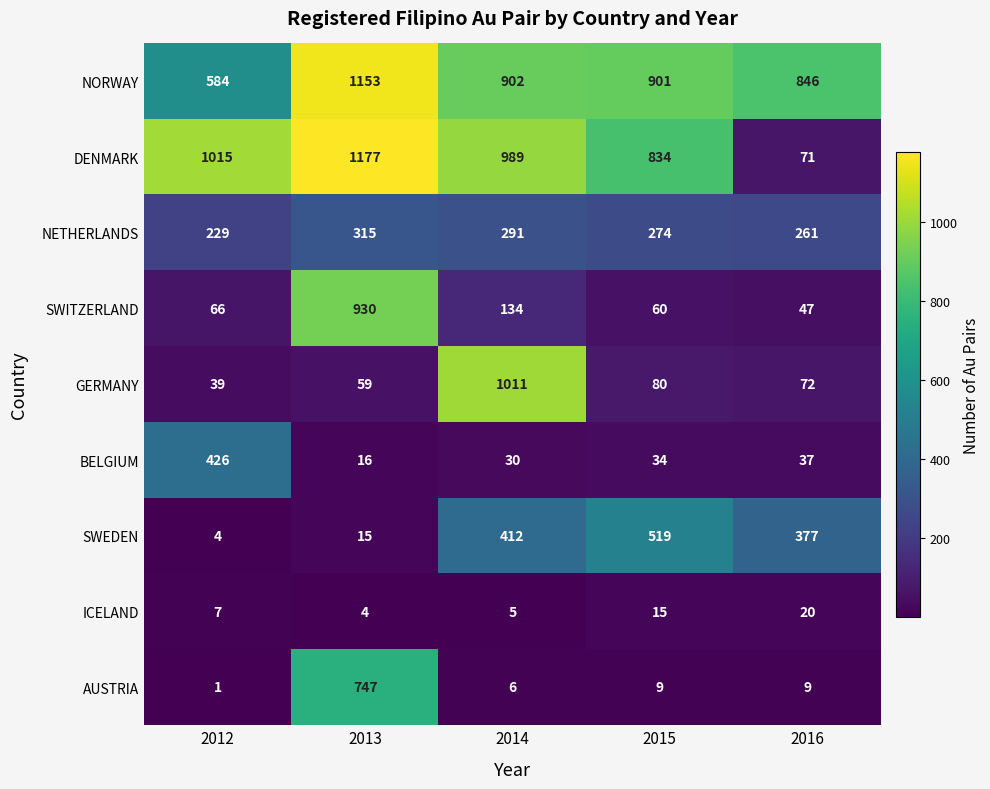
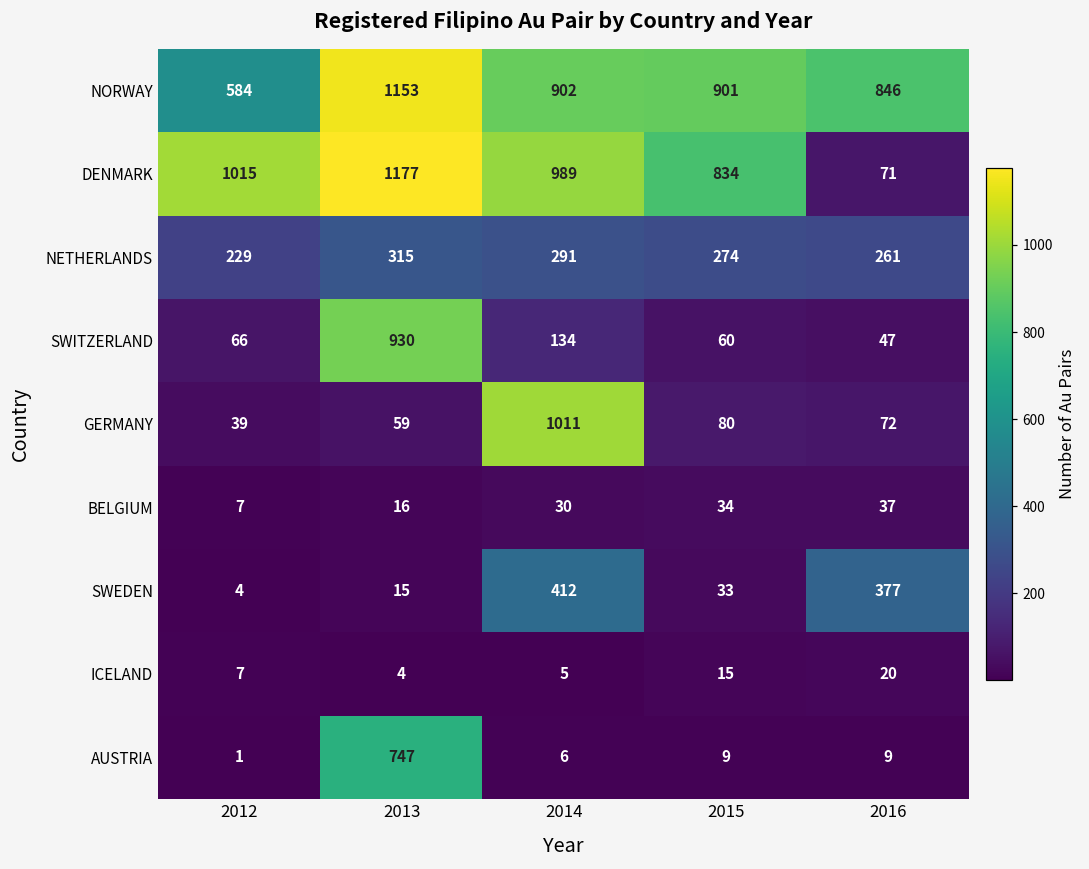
  {
    "BELGIUM": {
-     "2012": 426
+     "2012": 7
    },
    "SWEDEN": {
-     "2015": 519
+     "2015": 33
    }
  }
